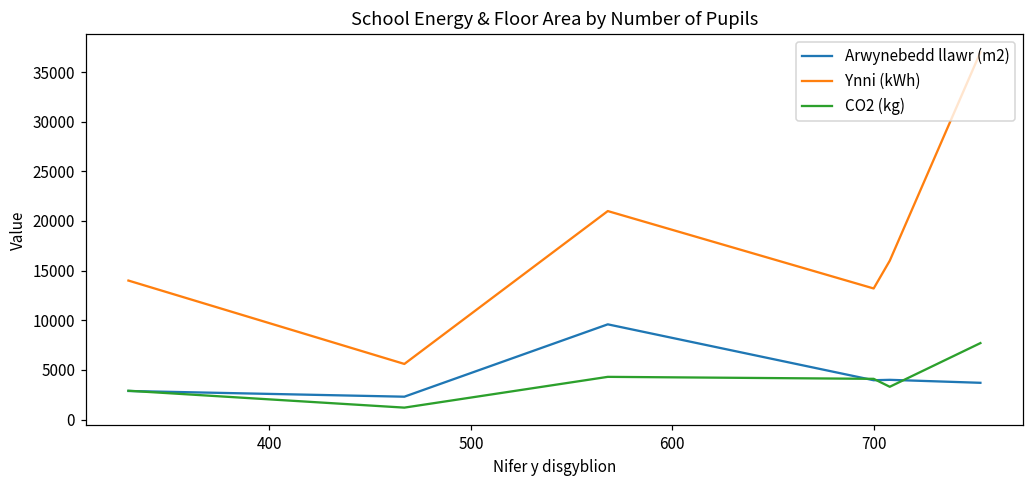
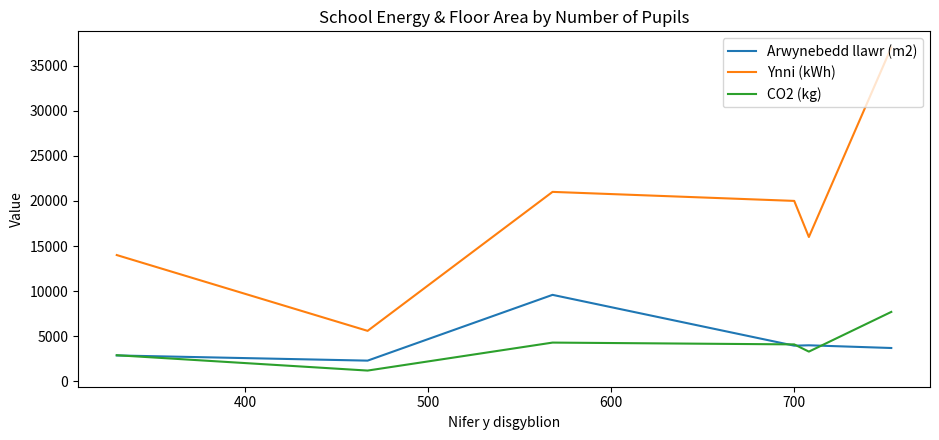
  {
    "Ynni (kWh)": {
-     "700": 13000
+     "700": 20000
    }
  }
